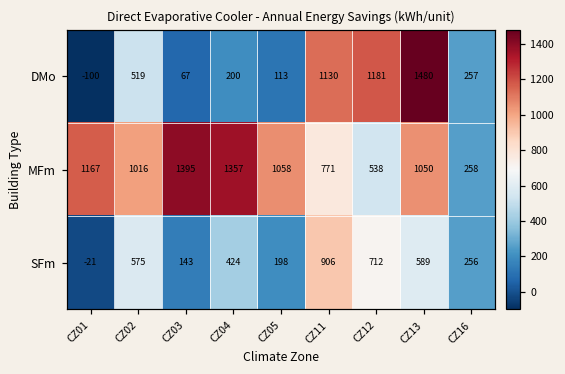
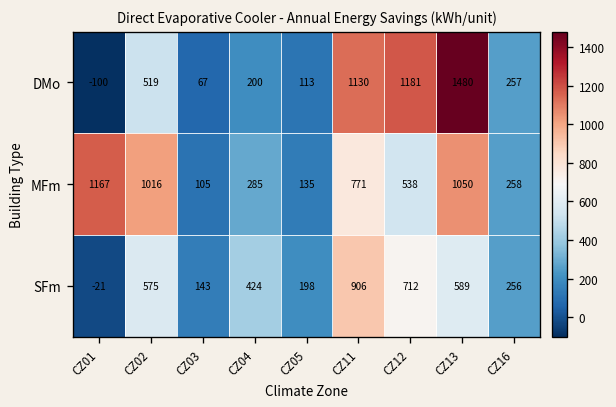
  {
    "DMo": {
      "CZ01": -100,
      "CZ02": 519,
      "CZ03": 67,
      "CZ04": 200,
      "CZ05": 113,
      "CZ11": 1130,
      "CZ12": 1181,
      "CZ13": 1480,
      "CZ16": 257
    },
    "MFm": {
      "CZ01": 1167,
      "CZ02": 1016,
-     "CZ03": 1395,
-     "CZ04": 1357,
-     "CZ05": 1058,
+     "CZ03": 105,
+     "CZ04": 285,
+     "CZ05": 135,
      "CZ11": 771,
      "CZ12": 538,
      "CZ13": 1050,
      "CZ16": 258
    },
    "SFm": {
      "CZ01": -21,
      "CZ02": 575,
      "CZ03": 143,
      "CZ04": 424,
      "CZ05": 198,
      "CZ11": 906,
      "CZ12": 712,
      "CZ13": 589,
      "CZ16": 256
    }
  }
